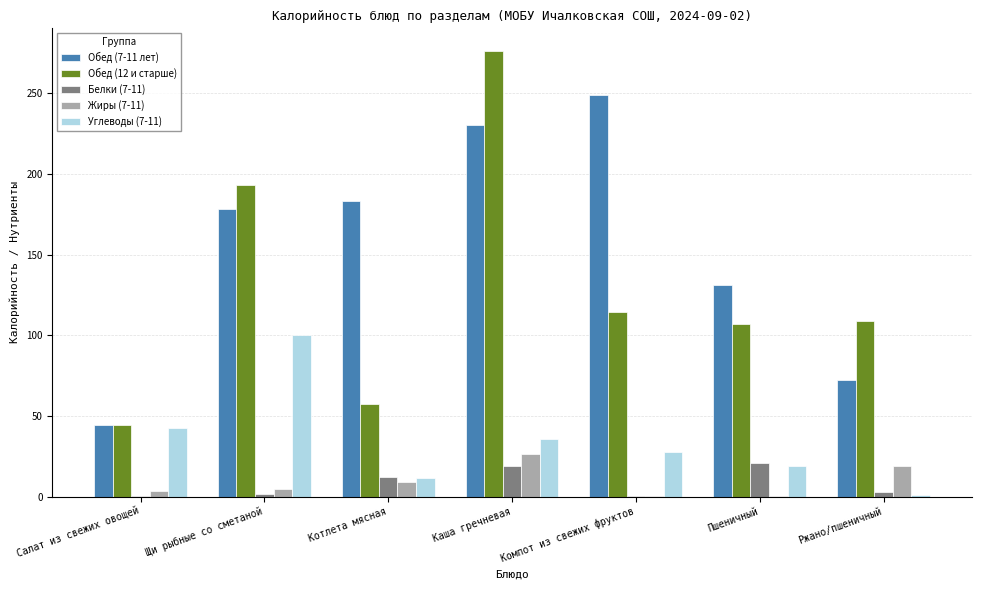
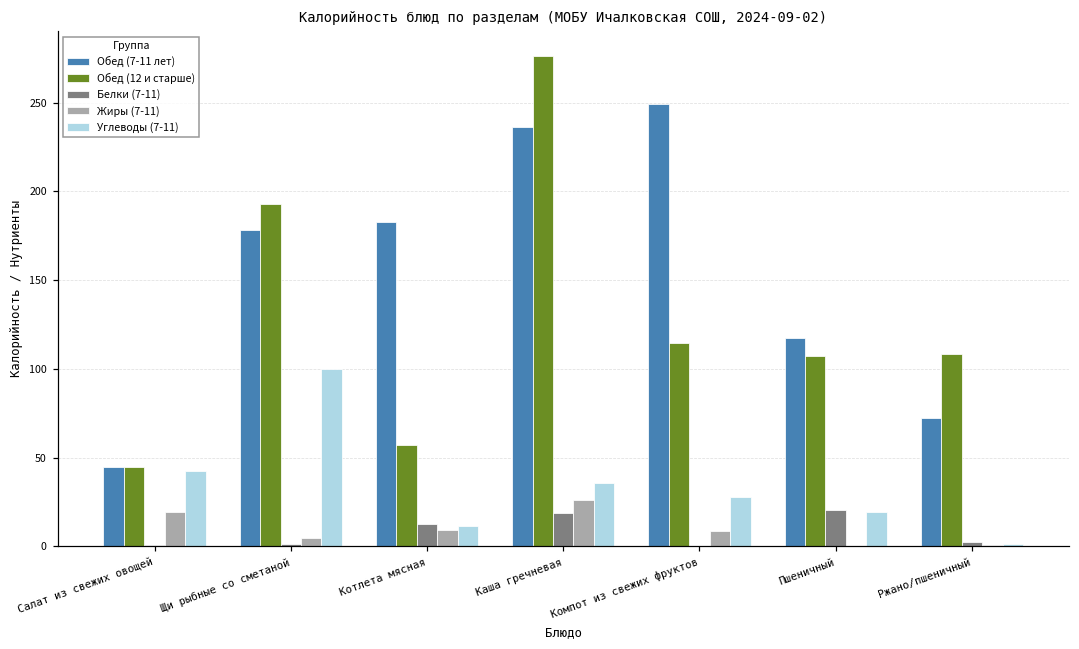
  {
    "Обед (7-11 лет)": {
      "Салат из свежих овощей": 45,
      "Щи рыбные со сметаной": 178,
      "Котлета мясная": 183,
-     "Каша гречневая": 230,
+     "Каша гречневая": 236,
      "Компот из свежих фруктов": 249,
-     "Пшеничный": 131,
+     "Пшеничный": 118,
      "Ржано/пшеничный": 72
    },
    "Обед (12 и старше)": {
      "Салат из свежих овощей": 45,
      "Щи рыбные со сметаной": 193,
      "Котлета мясная": 57,
      "Каша гречневая": 277,
      "Компот из свежих фруктов": 115,
      "Пшеничный": 107,
      "Ржано/пшеничный": 109
    },
    "Белки (7-11)": {
      "Котлета мясная": 12,
      "Каша гречневая": 19,
      "Пшеничный": 21,
      "Ржано/пшеничный": 3
    },
    "Жиры (7-11)": {
-     "Салат из свежих овощей": 4,
+     "Салат из свежих овощей": 19,
      "Щи рыбные со сметаной": 5,
      "Котлета мясная": 9,
      "Каша гречневая": 26,
-     "Компот из свежих фруктов": 0,
-     "Ржано/пшеничный": 19
+     "Компот из свежих фруктов": 9,
+     "Ржано/пшеничный": 0
    },
    "Углеводы (7-11)": {
      "Салат из свежих овощей": 42,
      "Щи рыбные со сметаной": 100,
      "Котлета мясная": 12,
      "Каша гречневая": 36,
      "Компот из свежих фруктов": 28,
      "Пшеничный": 19
    }
  }
